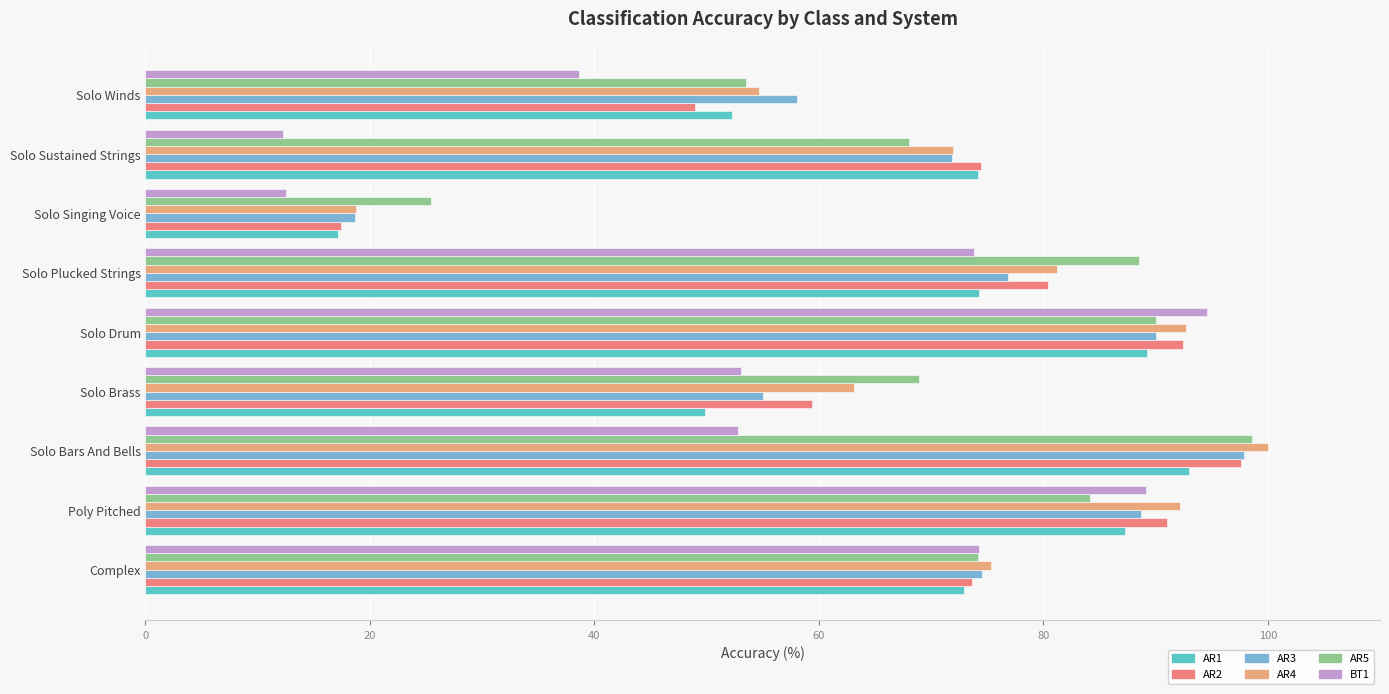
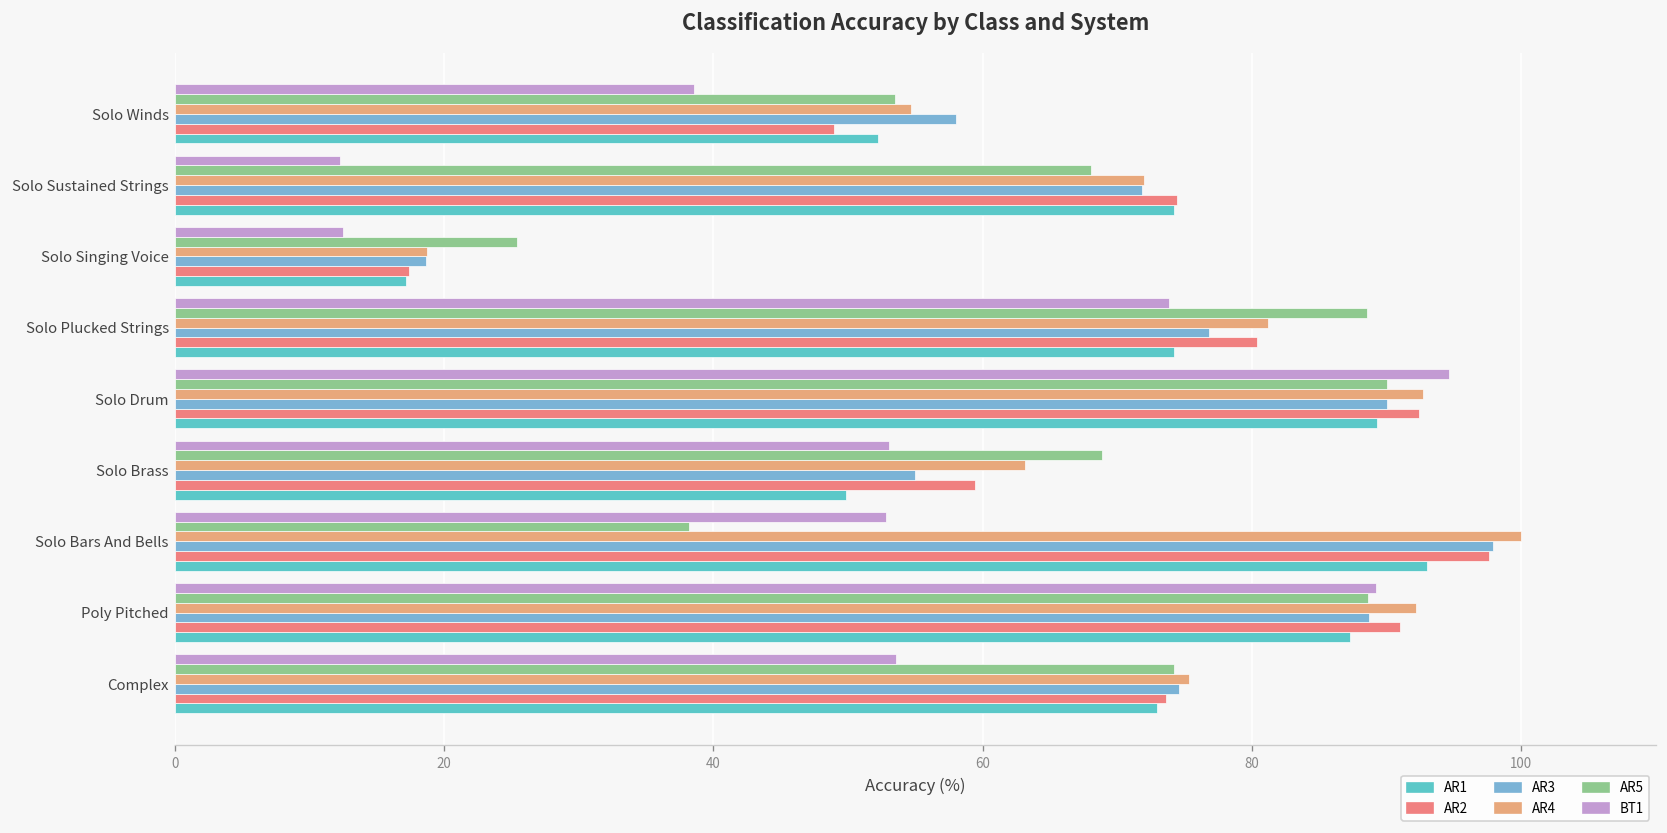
  {
    "AR5": {
      "Solo Winds": 53.5,
      "Solo Sustained Strings": 68.1,
      "Solo Singing Voice": 25.5,
      "Solo Plucked Strings": 88.6,
      "Solo Drum": 90.0,
      "Solo Brass": 68.9,
-     "Solo Bars And Bells": 98.6,
-     "Poly Pitched": 84.1,
+     "Solo Bars And Bells": 38.2,
+     "Poly Pitched": 88.6,
      "Complex": 74.2
    },
    "BT1": {
      "Solo Winds": 38.6,
      "Solo Sustained Strings": 12.3,
      "Solo Singing Voice": 12.5,
      "Solo Plucked Strings": 73.8,
      "Solo Drum": 94.6,
      "Solo Brass": 53.0,
      "Solo Bars And Bells": 52.8,
      "Poly Pitched": 89.2,
-     "Complex": 74.2
+     "Complex": 53.6
    }
  }
